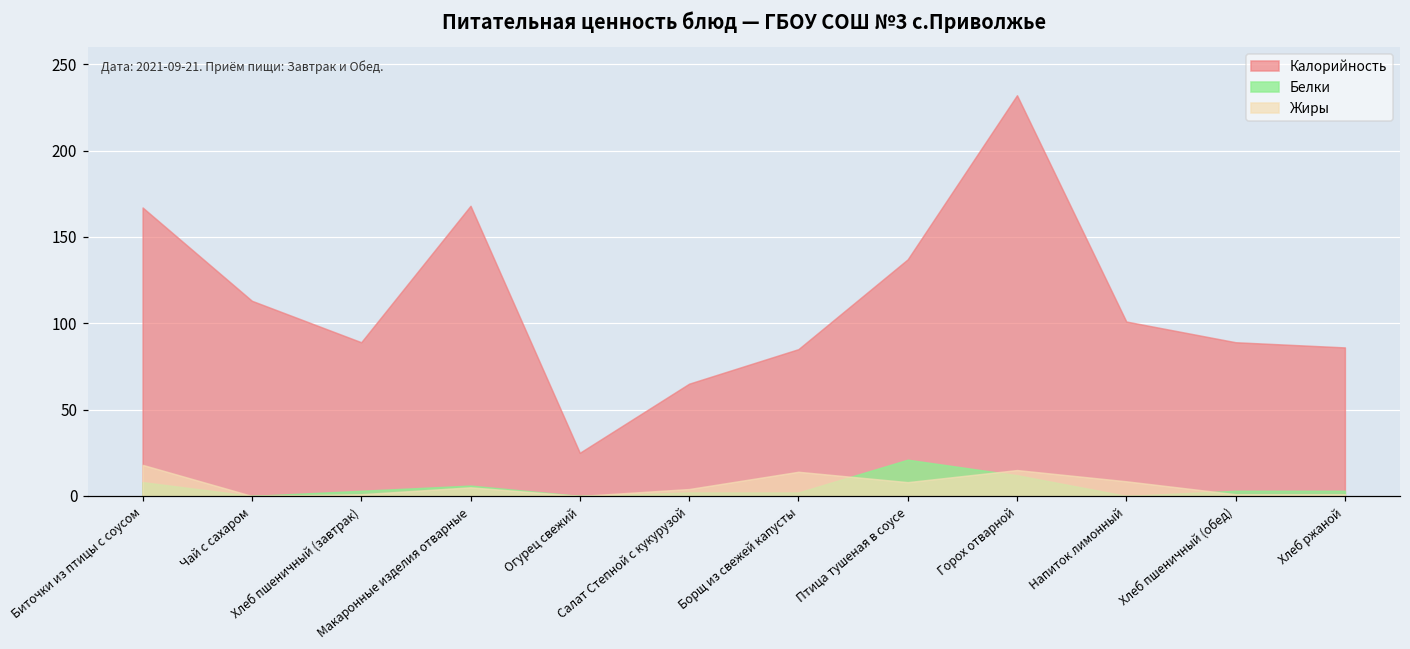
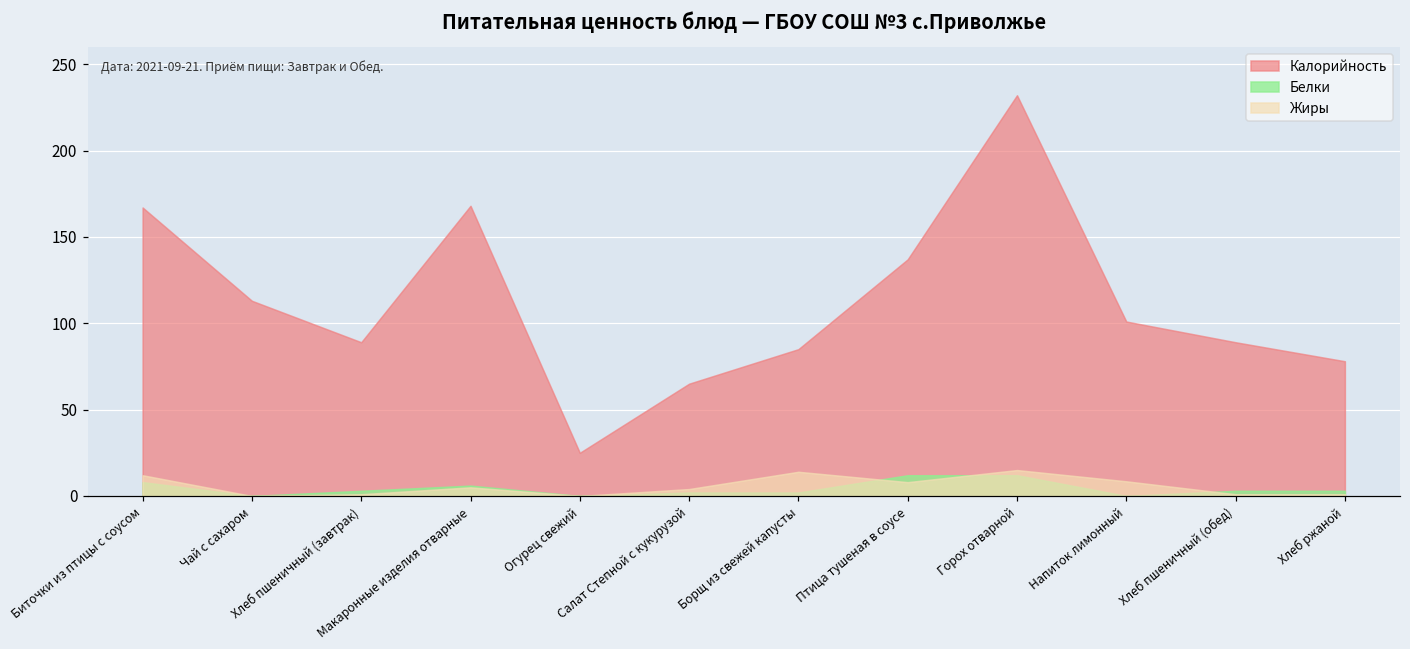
  {
    "Калорийность": {
      "Биточки из птицы с соусом": 167,
      "Чай с сахаром": 113,
      "Хлеб пшеничный (завтрак)": 89,
      "Макаронные изделия отварные": 168,
      "Огурец свежий": 25,
      "Салат Степной с кукурузой": 65,
      "Борщ из свежей капусты": 85,
      "Птица тушеная в соусе": 137,
      "Горох отварной": 232,
      "Напиток лимонный": 101,
      "Хлеб пшеничный (обед)": 89,
-     "Хлеб ржаной": 86
+     "Хлеб ржаной": 78
    },
    "Белки": {
      "Биточки из птицы с соусом": 8,
      "Хлеб пшеничный (завтрак)": 3,
      "Салат Степной с кукурузой": 2,
      "Борщ из свежей капусты": 2,
-     "Птица тушеная в соусе": 21,
+     "Птица тушеная в соусе": 12,
      "Горох отварной": 12,
      "Напиток лимонный": 0,
      "Хлеб пшеничный (обед)": 3,
      "Хлеб ржаной": 3
    },
    "Жиры": {
-     "Биточки из птицы с соусом": 18,
+     "Биточки из птицы с соусом": 12,
      "Салат Степной с кукурузой": 4,
      "Борщ из свежей капусты": 14,
      "Птица тушеная в соусе": 8,
      "Горох отварной": 15,
      "Напиток лимонный": 8
    }
  }
